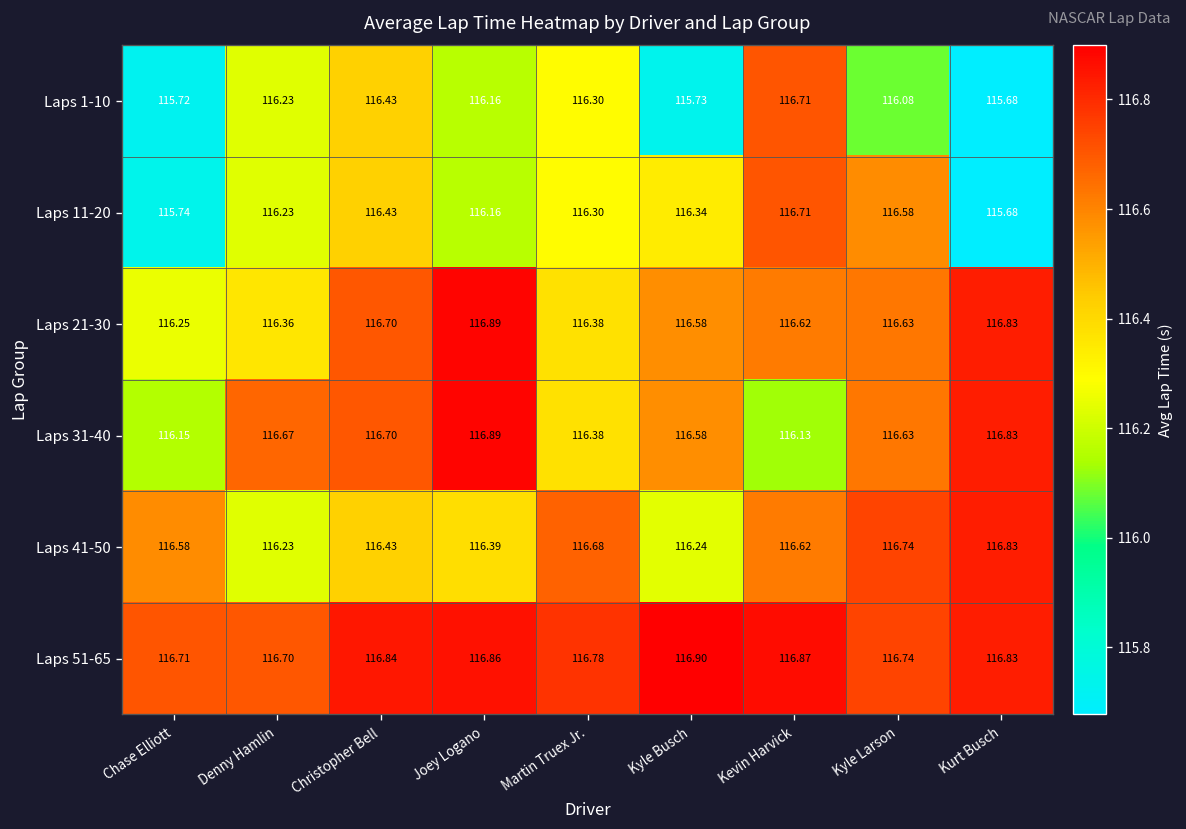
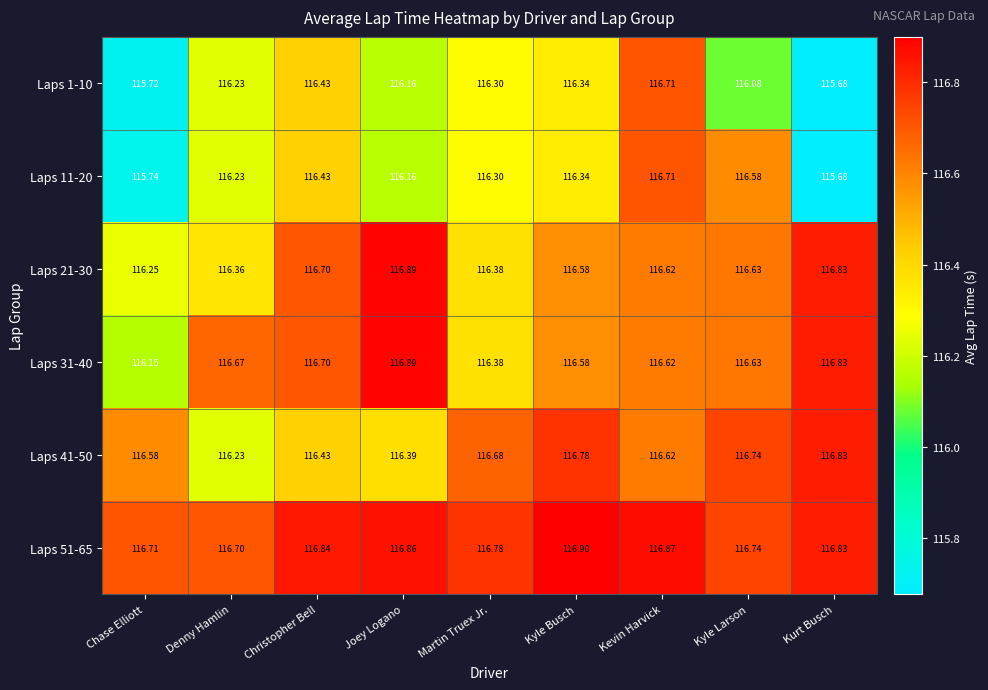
  {
    "Laps 1-10": {
      "Chase Elliott": 115.72,
      "Denny Hamlin": 116.23,
      "Christopher Bell": 116.43,
      "Joey Logano": 116.16,
      "Martin Truex Jr.": 116.30,
-     "Kyle Busch": 115.73,
+     "Kyle Busch": 116.34,
      "Kevin Harvick": 116.71,
      "Kyle Larson": 116.08,
      "Kurt Busch": 115.68
    },
    "Laps 11-20": {
      "Chase Elliott": 115.74,
      "Denny Hamlin": 116.23,
      "Christopher Bell": 116.43,
      "Joey Logano": 116.16,
      "Martin Truex Jr.": 116.30,
      "Kyle Busch": 116.34,
      "Kevin Harvick": 116.71,
      "Kyle Larson": 116.58,
      "Kurt Busch": 115.68
    },
    "Laps 21-30": {
      "Chase Elliott": 116.25,
      "Denny Hamlin": 116.36,
      "Christopher Bell": 116.70,
      "Joey Logano": 116.89,
      "Martin Truex Jr.": 116.38,
      "Kyle Busch": 116.58,
      "Kevin Harvick": 116.62,
      "Kyle Larson": 116.63,
      "Kurt Busch": 116.83
    },
    "Laps 31-40": {
      "Chase Elliott": 116.15,
      "Denny Hamlin": 116.67,
      "Christopher Bell": 116.70,
      "Joey Logano": 116.89,
      "Martin Truex Jr.": 116.38,
      "Kyle Busch": 116.58,
-     "Kevin Harvick": 116.13,
+     "Kevin Harvick": 116.62,
      "Kyle Larson": 116.63,
      "Kurt Busch": 116.83
    },
    "Laps 41-50": {
      "Chase Elliott": 116.58,
      "Denny Hamlin": 116.23,
      "Christopher Bell": 116.43,
      "Joey Logano": 116.39,
      "Martin Truex Jr.": 116.68,
-     "Kyle Busch": 116.24,
+     "Kyle Busch": 116.78,
      "Kevin Harvick": 116.62,
      "Kyle Larson": 116.74,
      "Kurt Busch": 116.83
    },
    "Laps 51-65": {
      "Chase Elliott": 116.71,
      "Denny Hamlin": 116.70,
      "Christopher Bell": 116.84,
      "Joey Logano": 116.86,
      "Martin Truex Jr.": 116.78,
      "Kyle Busch": 116.90,
      "Kevin Harvick": 116.87,
      "Kyle Larson": 116.74,
      "Kurt Busch": 116.83
    }
  }
